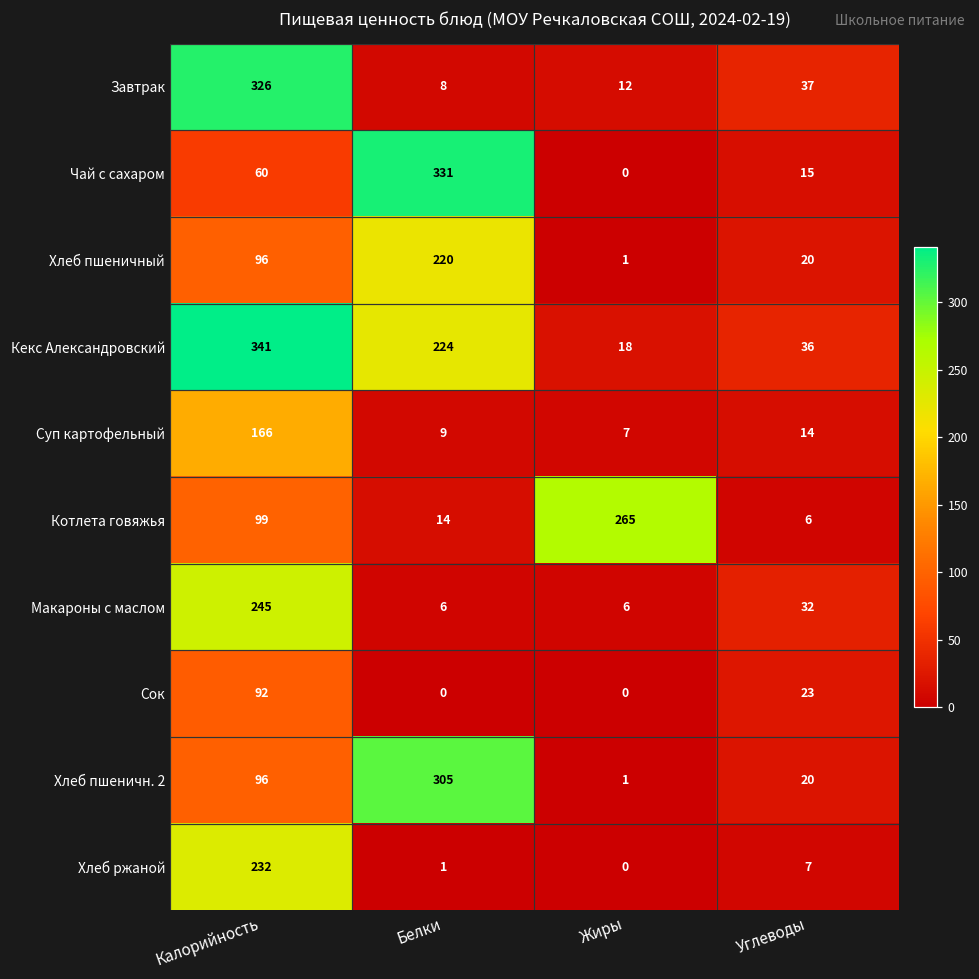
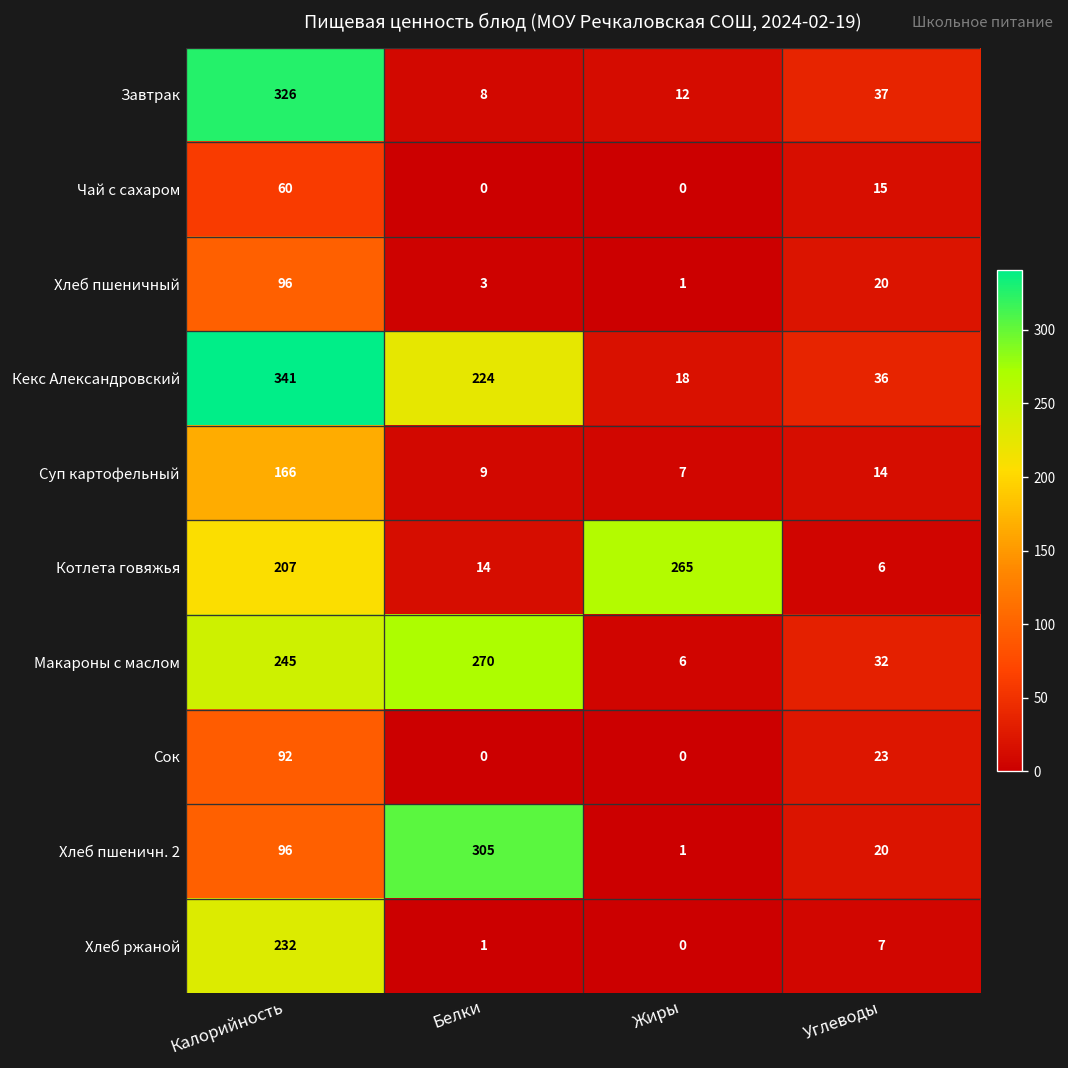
  {
    "Завтрак": {
      "Калорийность": 326,
      "Белки": 8,
      "Жиры": 12,
      "Углеводы": 37
    },
    "Чай с сахаром": {
      "Калорийность": 60,
-     "Белки": 331,
+     "Белки": 0,
      "Жиры": 0,
      "Углеводы": 15
    },
    "Хлеб пшеничный": {
      "Калорийность": 96,
-     "Белки": 220,
+     "Белки": 3,
      "Жиры": 1,
      "Углеводы": 20
    },
    "Кекс Александровский": {
      "Калорийность": 341,
      "Белки": 224,
      "Жиры": 18,
      "Углеводы": 36
    },
    "Суп картофельный": {
      "Калорийность": 166,
      "Белки": 9,
      "Жиры": 7,
      "Углеводы": 14
    },
    "Котлета говяжья": {
-     "Калорийность": 99,
+     "Калорийность": 207,
      "Белки": 14,
      "Жиры": 265,
      "Углеводы": 6
    },
    "Макароны с маслом": {
      "Калорийность": 245,
-     "Белки": 6,
+     "Белки": 270,
      "Жиры": 6,
      "Углеводы": 32
    },
    "Сок": {
      "Калорийность": 92,
      "Белки": 0,
      "Жиры": 0,
      "Углеводы": 23
    },
    "Хлеб пшеничн. 2": {
      "Калорийность": 96,
      "Белки": 305,
      "Жиры": 1,
      "Углеводы": 20
    },
    "Хлеб ржаной": {
      "Калорийность": 232,
      "Белки": 1,
      "Жиры": 0,
      "Углеводы": 7
    }
  }
